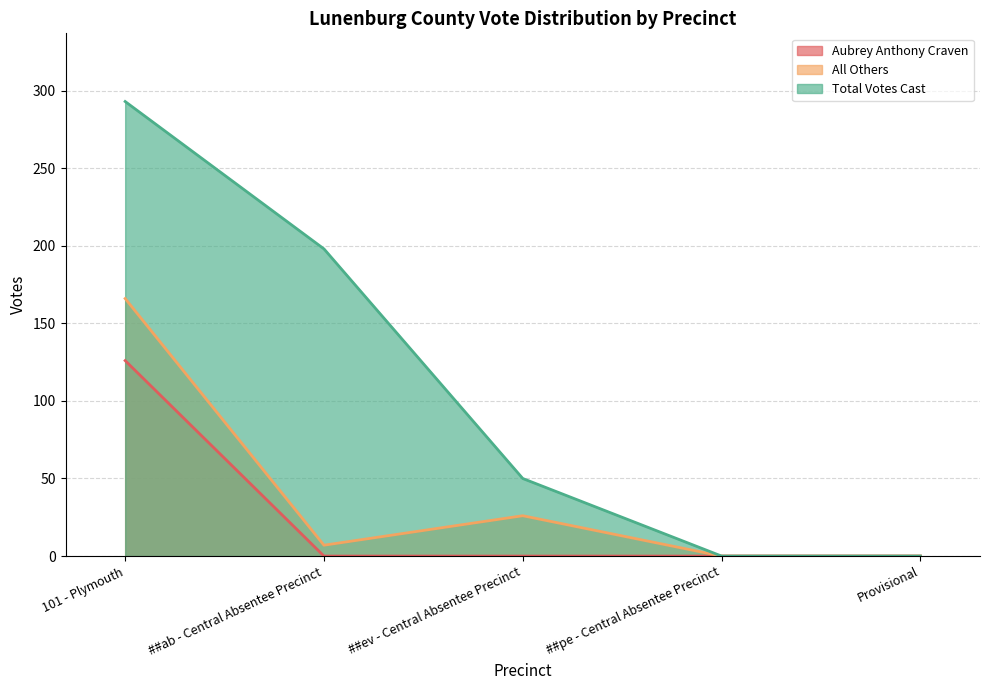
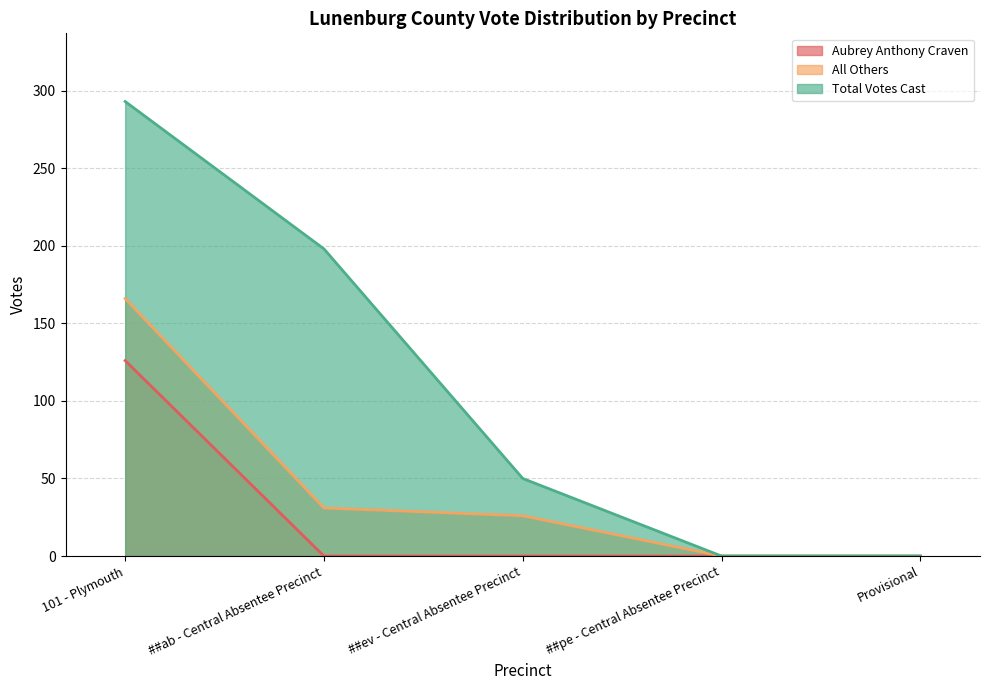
  {
    "Aubrey Anthony Craven": {
      "101 - Plymouth": 126,
      "##ab - Central Absentee Precinct": 0,
      "##ev - Central Absentee Precinct": 0
    },
    "All Others": {
      "101 - Plymouth": 166,
-     "##ab - Central Absentee Precinct": 7,
+     "##ab - Central Absentee Precinct": 31,
      "##ev - Central Absentee Precinct": 26
    },
    "Total Votes Cast": {
      "101 - Plymouth": 293,
      "##ab - Central Absentee Precinct": 198,
      "##ev - Central Absentee Precinct": 50
    }
  }
